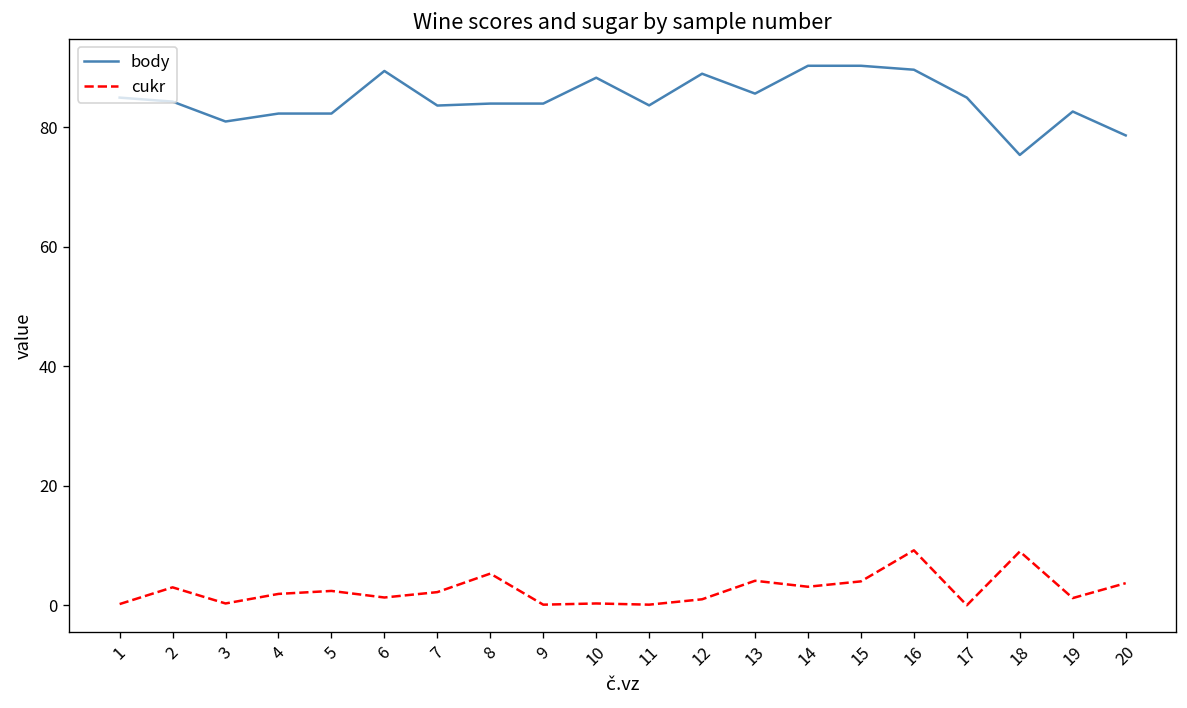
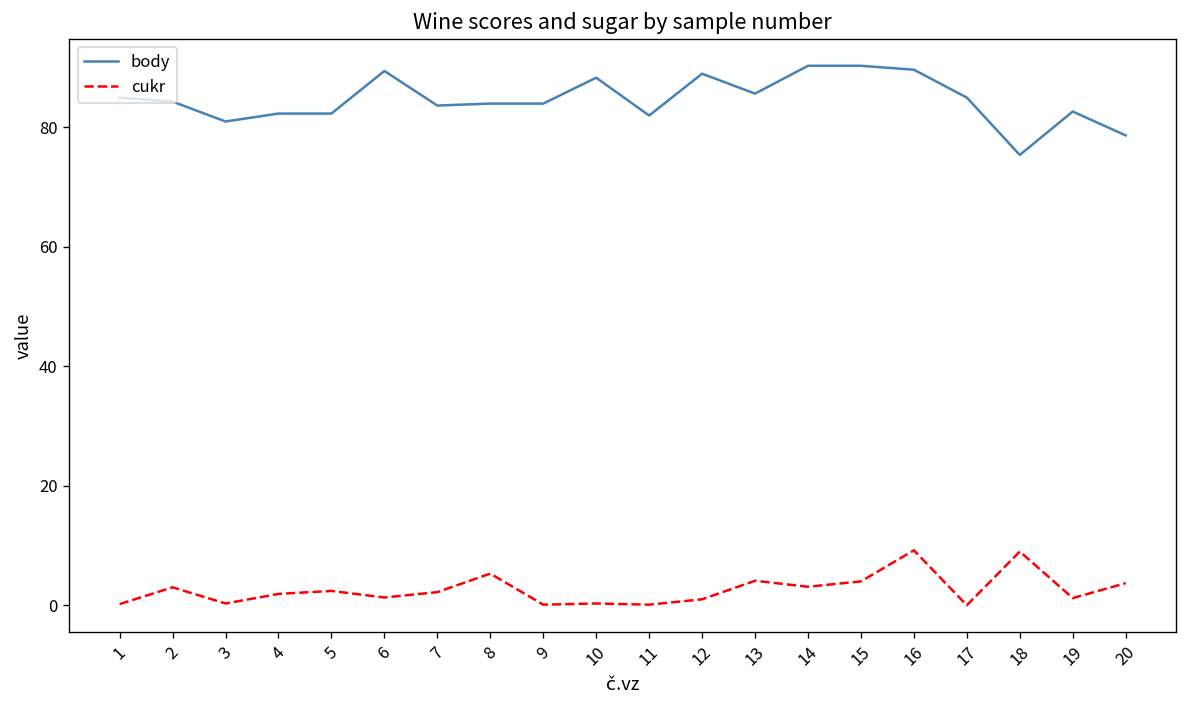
  {
    "body": {
      "3": 81,
      "4": 82,
      "5": 82,
      "6": 89,
      "7": 84,
      "8": 84,
      "9": 84,
      "10": 88,
-     "11": 84,
+     "11": 82,
      "12": 89,
      "13": 86,
      "14": 90,
      "15": 90,
      "16": 90,
      "17": 85,
      "18": 75,
      "19": 83,
      "20": 79
    },
    "cukr": {
      "1": 0,
      "2": 3,
      "3": 0,
      "4": 2,
      "5": 2,
      "6": 1,
      "7": 2,
      "8": 5,
      "9": 0,
      "10": 0,
      "11": 0,
      "12": 1,
      "13": 4,
      "14": 3,
      "15": 4,
      "16": 9,
      "17": 0,
      "18": 9,
      "19": 1,
      "20": 4
    }
  }
